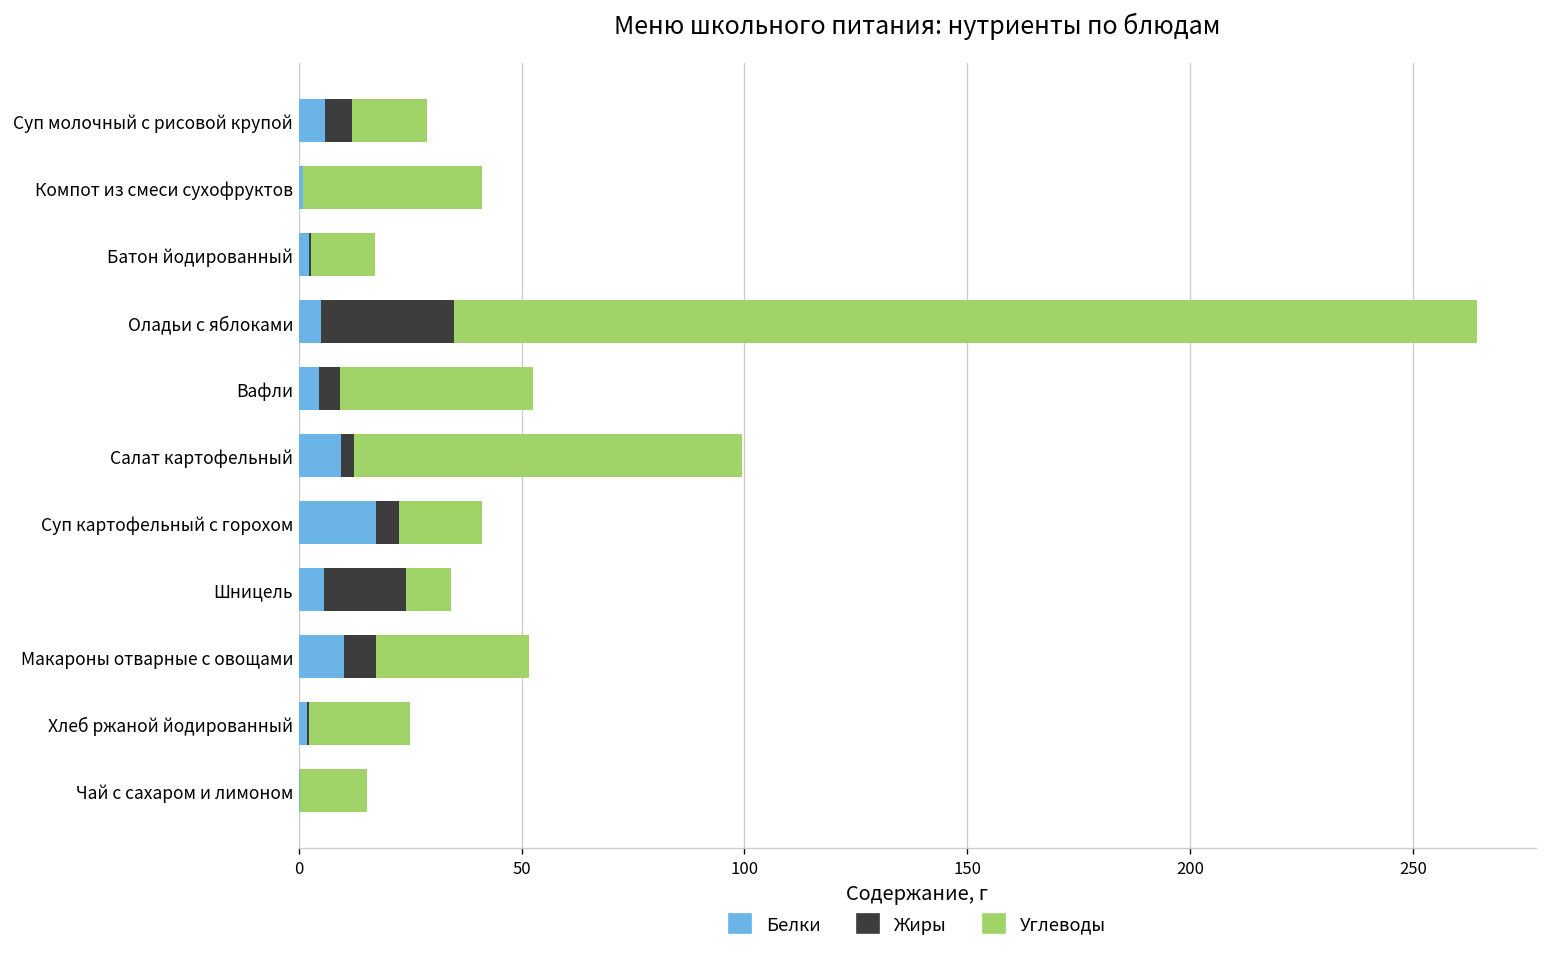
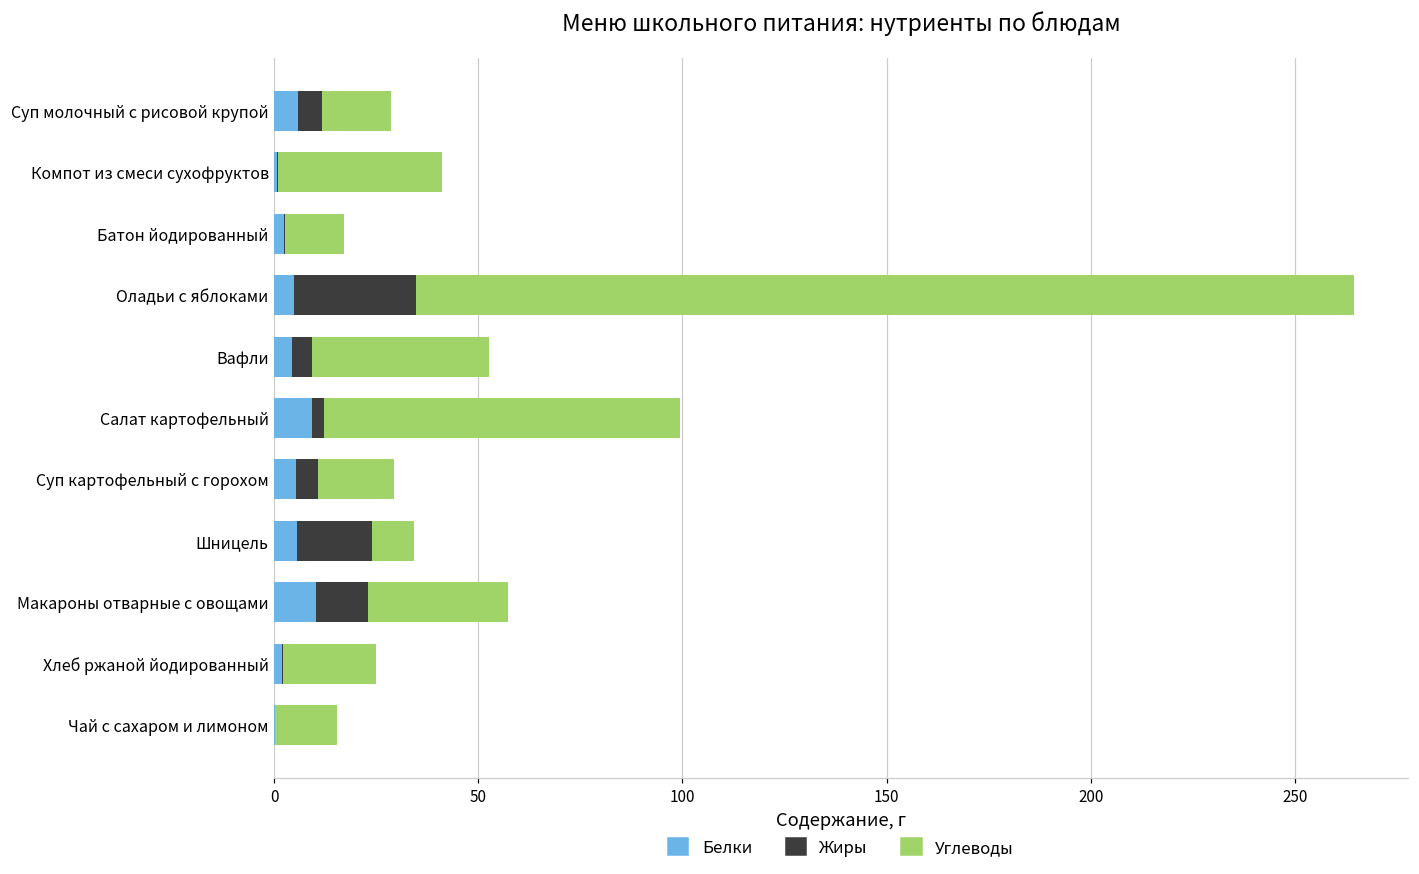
  {
    "Белки": {
      "Суп молочный с рисовой крупой": 6,
      "Компот из смеси сухофруктов": 1,
      "Батон йодированный": 2,
      "Оладьи с яблоками": 5,
      "Вафли": 4,
      "Салат картофельный": 9,
-     "Суп картофельный с горохом": 17,
+     "Суп картофельный с горохом": 5,
      "Шницель": 6,
      "Макароны отварные с овощами": 10,
      "Хлеб ржаной йодированный": 2
    },
    "Жиры": {
      "Суп молочный с рисовой крупой": 6,
      "Оладьи с яблоками": 30,
      "Вафли": 5,
      "Салат картофельный": 3,
      "Суп картофельный с горохом": 5,
      "Шницель": 18,
-     "Макароны отварные с овощами": 7
+     "Макароны отварные с овощами": 13
    },
    "Углеводы": {
      "Суп молочный с рисовой крупой": 17,
      "Компот из смеси сухофруктов": 40,
      "Батон йодированный": 15,
      "Оладьи с яблоками": 230,
      "Вафли": 43,
      "Салат картофельный": 87,
      "Суп картофельный с горохом": 19,
      "Шницель": 10,
      "Макароны отварные с овощами": 34,
      "Хлеб ржаной йодированный": 23,
      "Чай с сахаром и лимоном": 15
    }
  }
